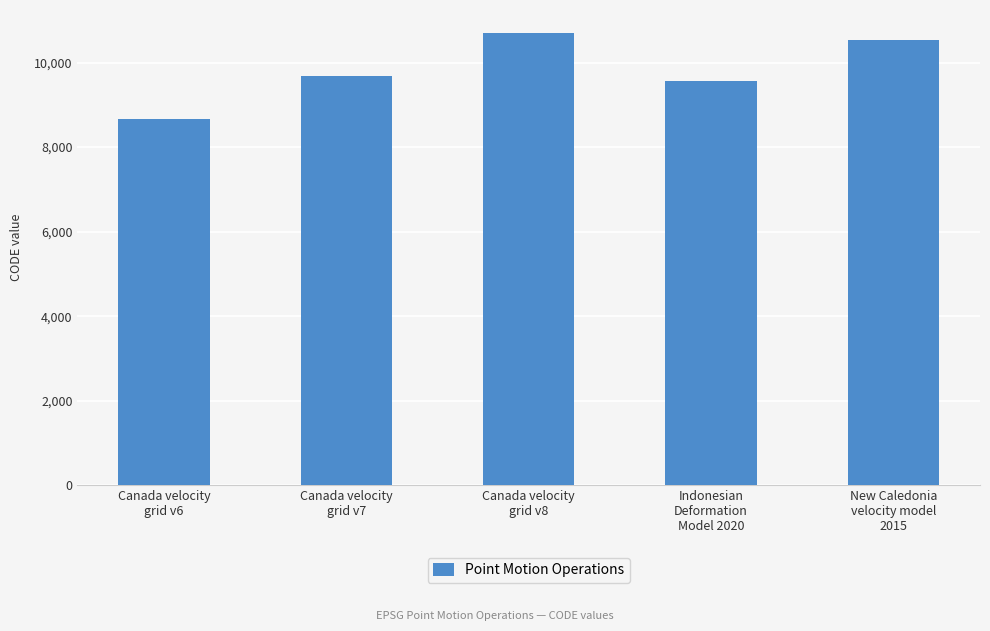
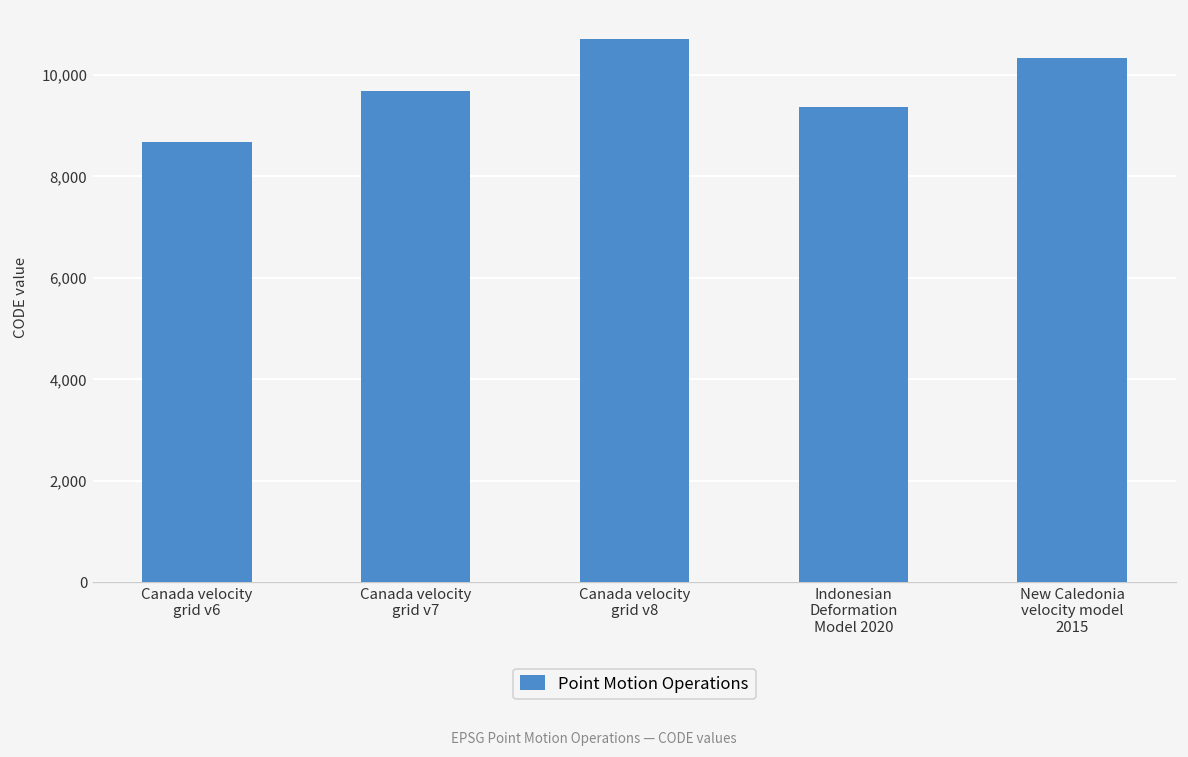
  {
    "Canada velocity grid v6": "8,700",
    "Canada velocity grid v7": "9,700",
    "Canada velocity grid v8": "10,700",
-   "Indonesian Deformation Model 2020": "9,600",
-   "New Caledonia velocity model 2015": "10,500"
+   "Indonesian Deformation Model 2020": "9,400",
+   "New Caledonia velocity model 2015": "10,300"
  }
